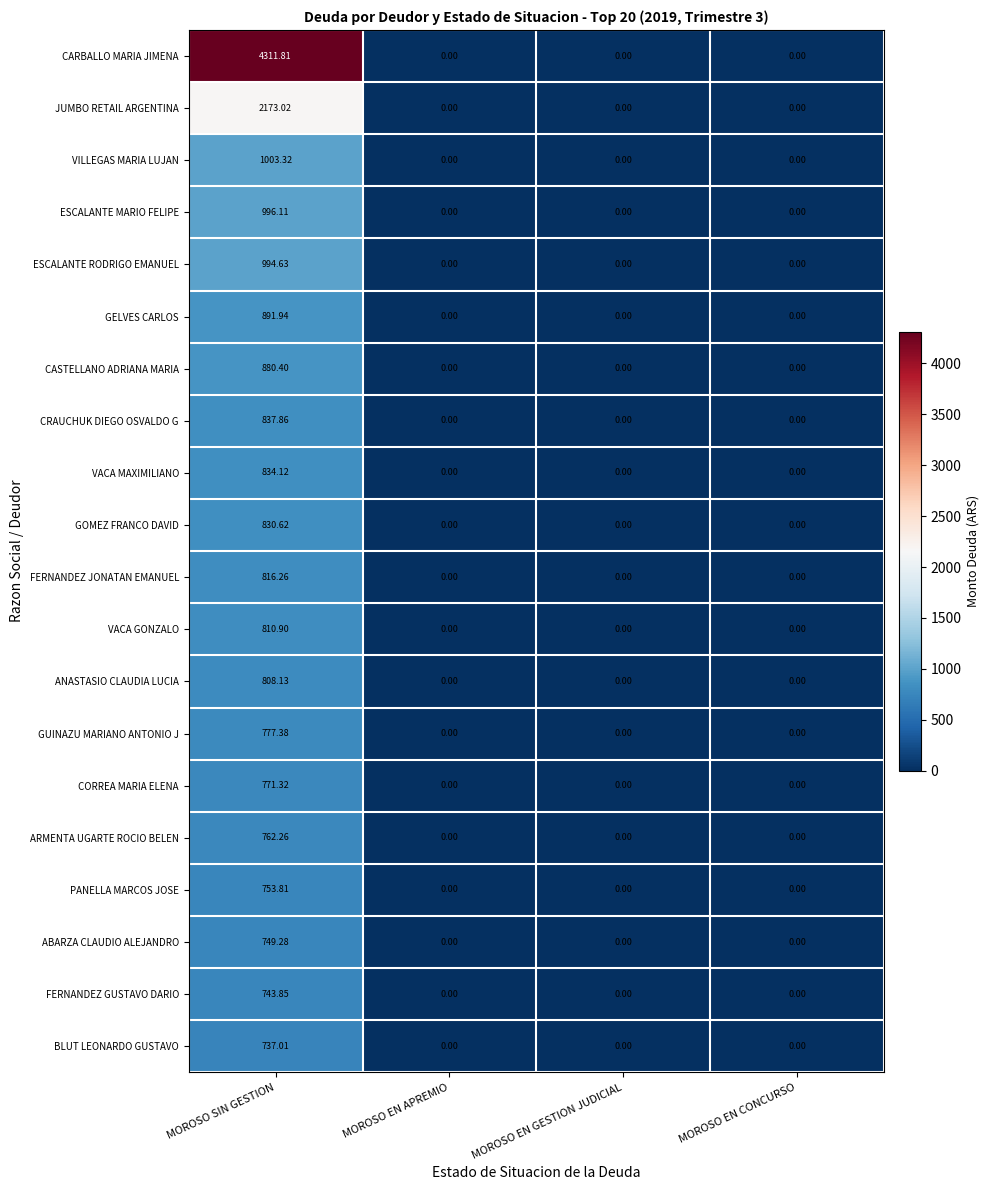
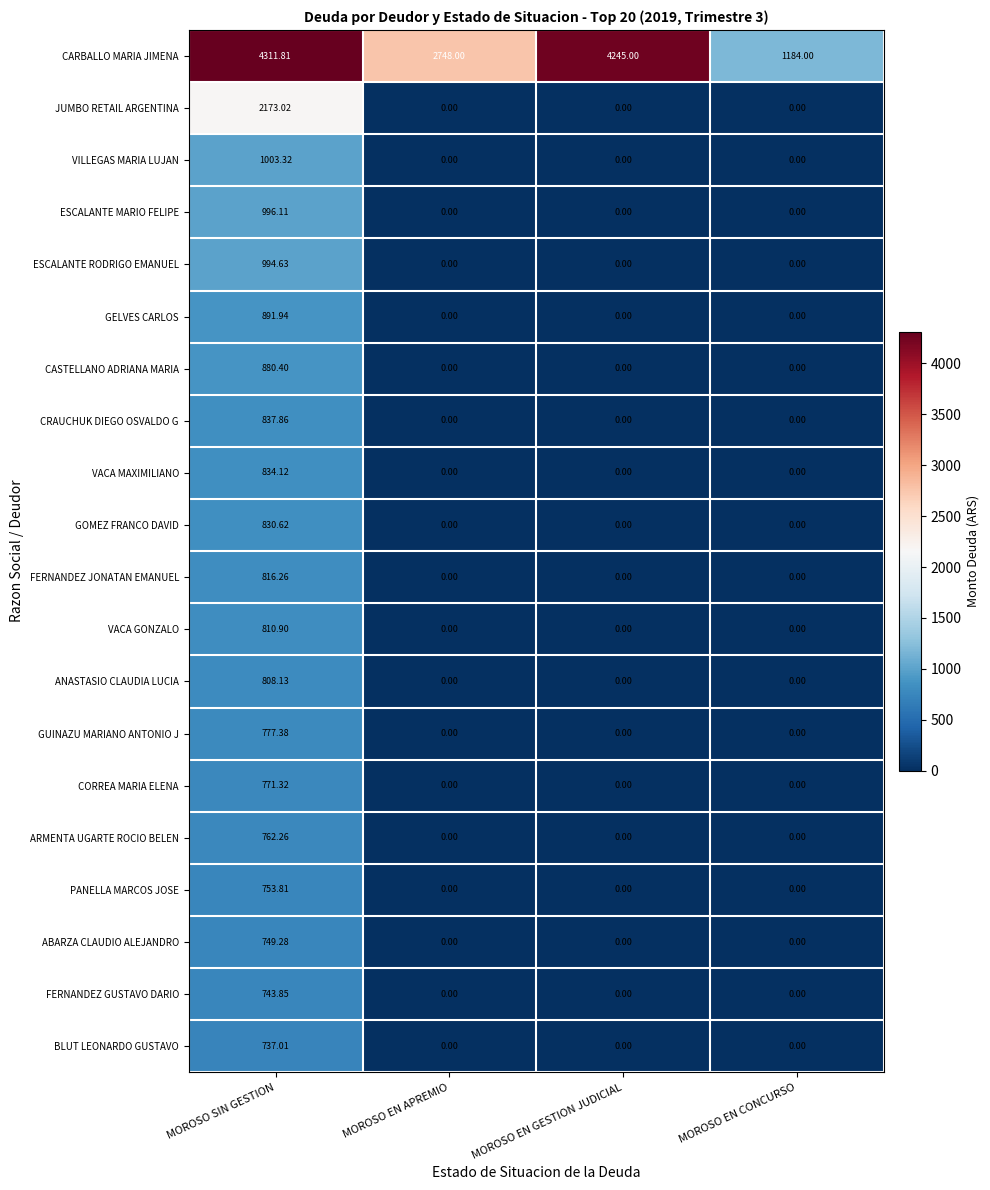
  {
    "CARBALLO MARIA JIMENA": {
      "MOROSO SIN GESTION": 4311.81,
-     "MOROSO EN APREMIO": 0.00,
-     "MOROSO EN GESTION JUDICIAL": 0.00,
-     "MOROSO EN CONCURSO": 0.00
+     "MOROSO EN APREMIO": 2748.00,
+     "MOROSO EN GESTION JUDICIAL": 4245.00,
+     "MOROSO EN CONCURSO": 1184.00
    },
    "JUMBO RETAIL ARGENTINA": {
      "MOROSO SIN GESTION": 2173.02,
      "MOROSO EN APREMIO": 0.00,
      "MOROSO EN GESTION JUDICIAL": 0.00,
      "MOROSO EN CONCURSO": 0.00
    },
    "VILLEGAS MARIA LUJAN": {
      "MOROSO SIN GESTION": 1003.32,
      "MOROSO EN APREMIO": 0.00,
      "MOROSO EN GESTION JUDICIAL": 0.00,
      "MOROSO EN CONCURSO": 0.00
    },
    "ESCALANTE MARIO FELIPE": {
      "MOROSO SIN GESTION": 996.11,
      "MOROSO EN APREMIO": 0.00,
      "MOROSO EN GESTION JUDICIAL": 0.00,
      "MOROSO EN CONCURSO": 0.00
    },
    "ESCALANTE RODRIGO EMANUEL": {
      "MOROSO SIN GESTION": 994.63,
      "MOROSO EN APREMIO": 0.00,
      "MOROSO EN GESTION JUDICIAL": 0.00,
      "MOROSO EN CONCURSO": 0.00
    },
    "GELVES CARLOS": {
      "MOROSO SIN GESTION": 891.94,
      "MOROSO EN APREMIO": 0.00,
      "MOROSO EN GESTION JUDICIAL": 0.00,
      "MOROSO EN CONCURSO": 0.00
    },
    "CASTELLANO ADRIANA MARIA": {
      "MOROSO SIN GESTION": 880.40,
      "MOROSO EN APREMIO": 0.00,
      "MOROSO EN GESTION JUDICIAL": 0.00,
      "MOROSO EN CONCURSO": 0.00
    },
    "CRAUCHUK DIEGO OSVALDO G": {
      "MOROSO SIN GESTION": 837.86,
      "MOROSO EN APREMIO": 0.00,
      "MOROSO EN GESTION JUDICIAL": 0.00,
      "MOROSO EN CONCURSO": 0.00
    },
    "VACA MAXIMILIANO": {
      "MOROSO SIN GESTION": 834.12,
      "MOROSO EN APREMIO": 0.00,
      "MOROSO EN GESTION JUDICIAL": 0.00,
      "MOROSO EN CONCURSO": 0.00
    },
    "GOMEZ FRANCO DAVID": {
      "MOROSO SIN GESTION": 830.62,
      "MOROSO EN APREMIO": 0.00,
      "MOROSO EN GESTION JUDICIAL": 0.00,
      "MOROSO EN CONCURSO": 0.00
    },
    "FERNANDEZ JONATAN EMANUEL": {
      "MOROSO SIN GESTION": 816.26,
      "MOROSO EN APREMIO": 0.00,
      "MOROSO EN GESTION JUDICIAL": 0.00,
      "MOROSO EN CONCURSO": 0.00
    },
    "VACA GONZALO": {
      "MOROSO SIN GESTION": 810.90,
      "MOROSO EN APREMIO": 0.00,
      "MOROSO EN GESTION JUDICIAL": 0.00,
      "MOROSO EN CONCURSO": 0.00
    },
    "ANASTASIO CLAUDIA LUCIA": {
      "MOROSO SIN GESTION": 808.13,
      "MOROSO EN APREMIO": 0.00,
      "MOROSO EN GESTION JUDICIAL": 0.00,
      "MOROSO EN CONCURSO": 0.00
    },
    "GUINAZU MARIANO ANTONIO J": {
      "MOROSO SIN GESTION": 777.38,
      "MOROSO EN APREMIO": 0.00,
      "MOROSO EN GESTION JUDICIAL": 0.00,
      "MOROSO EN CONCURSO": 0.00
    },
    "CORREA MARIA ELENA": {
      "MOROSO SIN GESTION": 771.32,
      "MOROSO EN APREMIO": 0.00,
      "MOROSO EN GESTION JUDICIAL": 0.00,
      "MOROSO EN CONCURSO": 0.00
    },
    "ARMENTA UGARTE ROCIO BELEN": {
      "MOROSO SIN GESTION": 762.26,
      "MOROSO EN APREMIO": 0.00,
      "MOROSO EN GESTION JUDICIAL": 0.00,
      "MOROSO EN CONCURSO": 0.00
    },
    "PANELLA MARCOS JOSE": {
      "MOROSO SIN GESTION": 753.81,
      "MOROSO EN APREMIO": 0.00,
      "MOROSO EN GESTION JUDICIAL": 0.00,
      "MOROSO EN CONCURSO": 0.00
    },
    "ABARZA CLAUDIO ALEJANDRO": {
      "MOROSO SIN GESTION": 749.28,
      "MOROSO EN APREMIO": 0.00,
      "MOROSO EN GESTION JUDICIAL": 0.00,
      "MOROSO EN CONCURSO": 0.00
    },
    "FERNANDEZ GUSTAVO DARIO": {
      "MOROSO SIN GESTION": 743.85,
      "MOROSO EN APREMIO": 0.00,
      "MOROSO EN GESTION JUDICIAL": 0.00,
      "MOROSO EN CONCURSO": 0.00
    },
    "BLUT LEONARDO GUSTAVO": {
      "MOROSO SIN GESTION": 737.01,
      "MOROSO EN APREMIO": 0.00,
      "MOROSO EN GESTION JUDICIAL": 0.00,
      "MOROSO EN CONCURSO": 0.00
    }
  }
